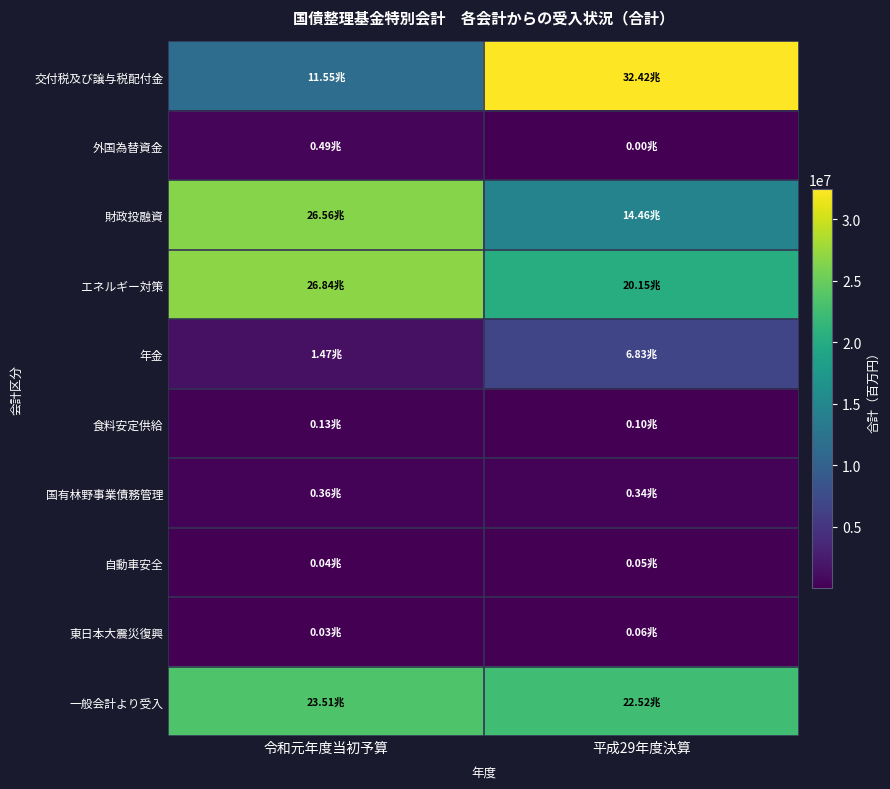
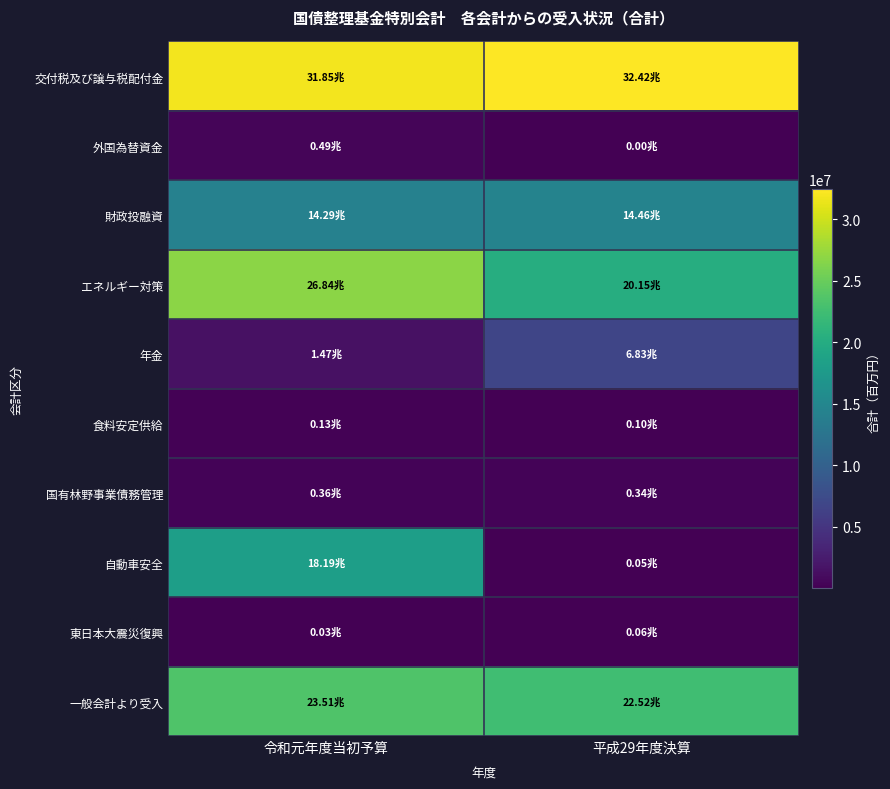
  {
    "交付税及び譲与税配付金": {
-     "令和元年度当初予算": "11.55兆",
+     "令和元年度当初予算": "31.85兆",
      "平成29年度決算": "32.42兆"
    },
    "外国為替資金": {
      "令和元年度当初予算": "0.49兆",
      "平成29年度決算": "0.00兆"
    },
    "財政投融資": {
-     "令和元年度当初予算": "26.56兆",
+     "令和元年度当初予算": "14.29兆",
      "平成29年度決算": "14.46兆"
    },
    "エネルギー対策": {
      "令和元年度当初予算": "26.84兆",
      "平成29年度決算": "20.15兆"
    },
    "年金": {
      "令和元年度当初予算": "1.47兆",
      "平成29年度決算": "6.83兆"
    },
    "食料安定供給": {
      "令和元年度当初予算": "0.13兆",
      "平成29年度決算": "0.10兆"
    },
    "国有林野事業債務管理": {
      "令和元年度当初予算": "0.36兆",
      "平成29年度決算": "0.34兆"
    },
    "自動車安全": {
-     "令和元年度当初予算": "0.04兆",
+     "令和元年度当初予算": "18.19兆",
      "平成29年度決算": "0.05兆"
    },
    "東日本大震災復興": {
      "令和元年度当初予算": "0.03兆",
      "平成29年度決算": "0.06兆"
    },
    "一般会計より受入": {
      "令和元年度当初予算": "23.51兆",
      "平成29年度決算": "22.52兆"
    }
  }
